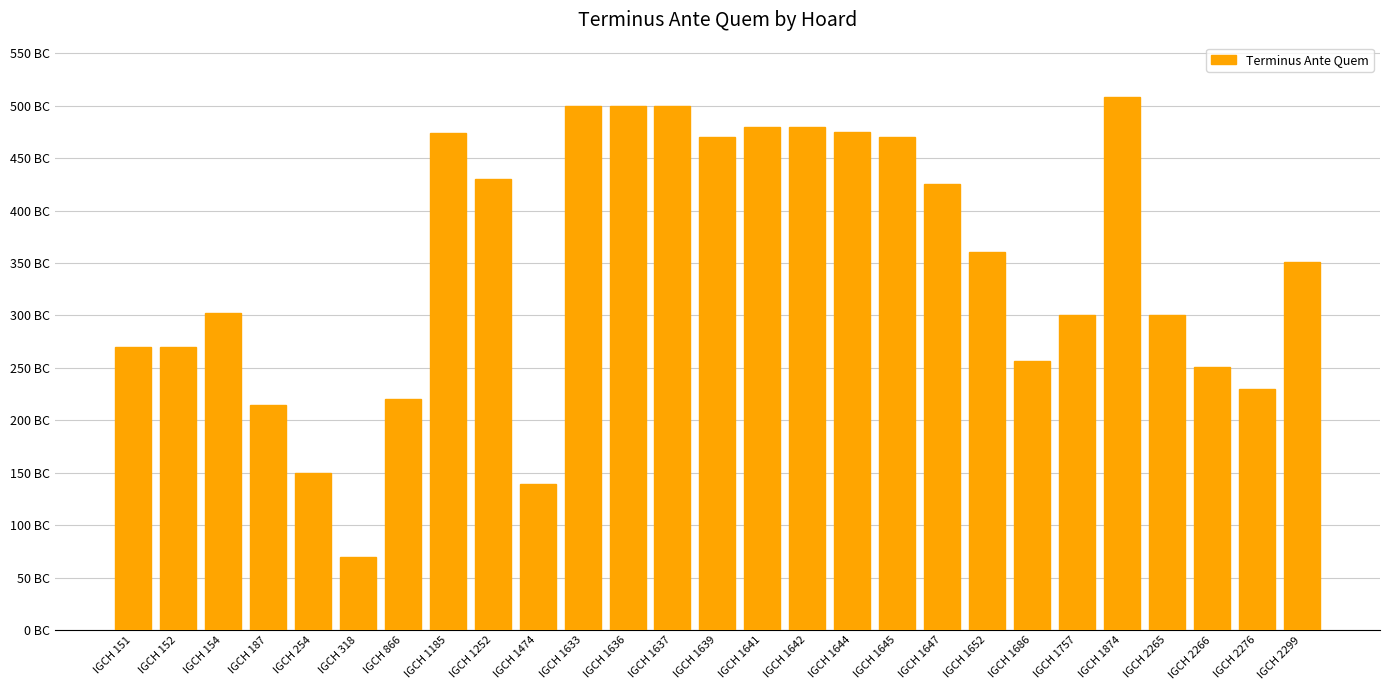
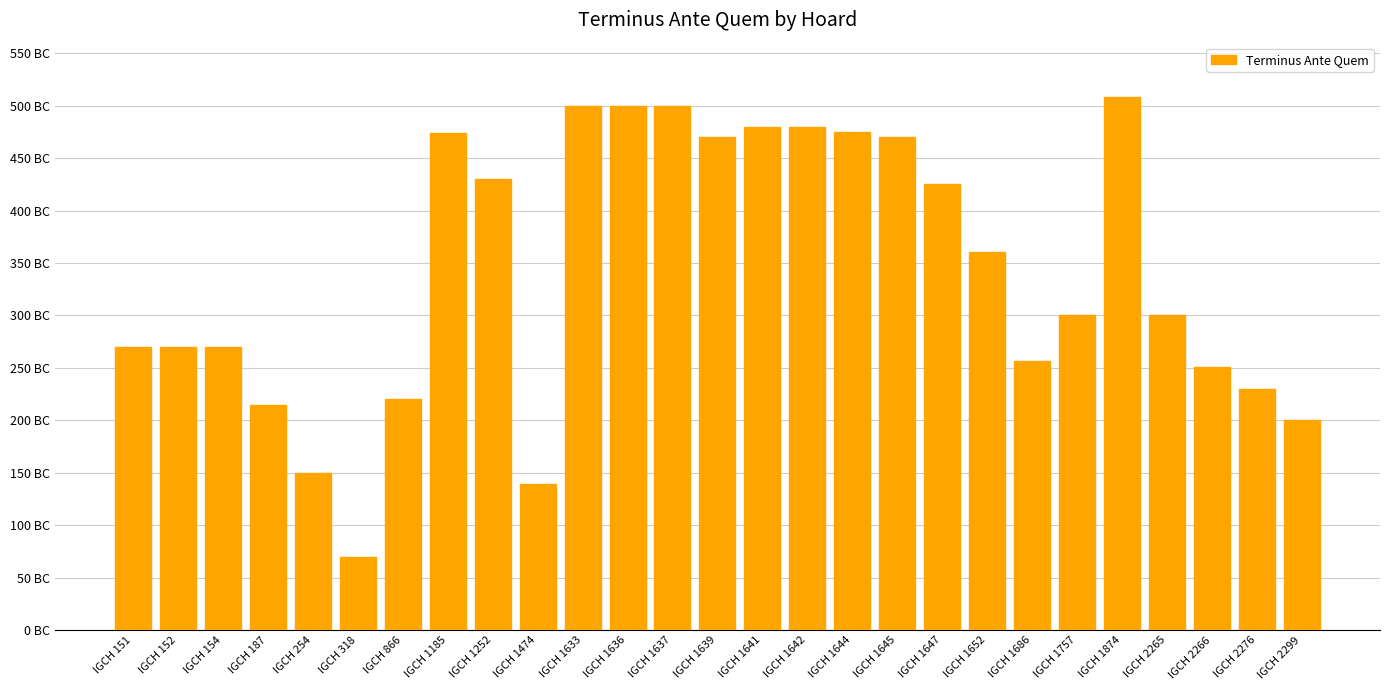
  {
    "IGCH 151": "270 BC",
    "IGCH 152": "270 BC",
-   "IGCH 154": "302 BC",
+   "IGCH 154": "270 BC",
    "IGCH 187": "215 BC",
    "IGCH 254": "150 BC",
    "IGCH 318": "70 BC",
    "IGCH 866": "220 BC",
    "IGCH 1185": "474 BC",
    "IGCH 1252": "430 BC",
    "IGCH 1474": "139 BC",
    "IGCH 1633": "500 BC",
    "IGCH 1636": "500 BC",
    "IGCH 1637": "500 BC",
    "IGCH 1639": "470 BC",
    "IGCH 1641": "480 BC",
    "IGCH 1642": "480 BC",
    "IGCH 1644": "475 BC",
    "IGCH 1645": "470 BC",
    "IGCH 1647": "425 BC",
    "IGCH 1652": "360 BC",
    "IGCH 1686": "257 BC",
    "IGCH 1757": "300 BC",
    "IGCH 1874": "508 BC",
    "IGCH 2265": "300 BC",
    "IGCH 2266": "251 BC",
    "IGCH 2276": "230 BC",
-   "IGCH 2299": "351 BC"
+   "IGCH 2299": "200 BC"
  }
